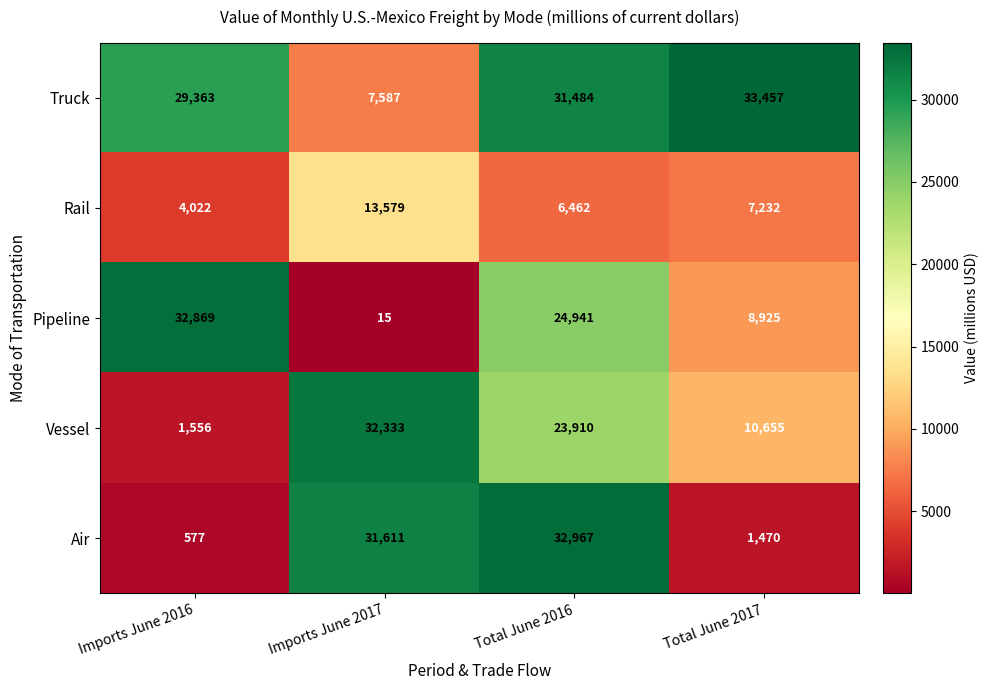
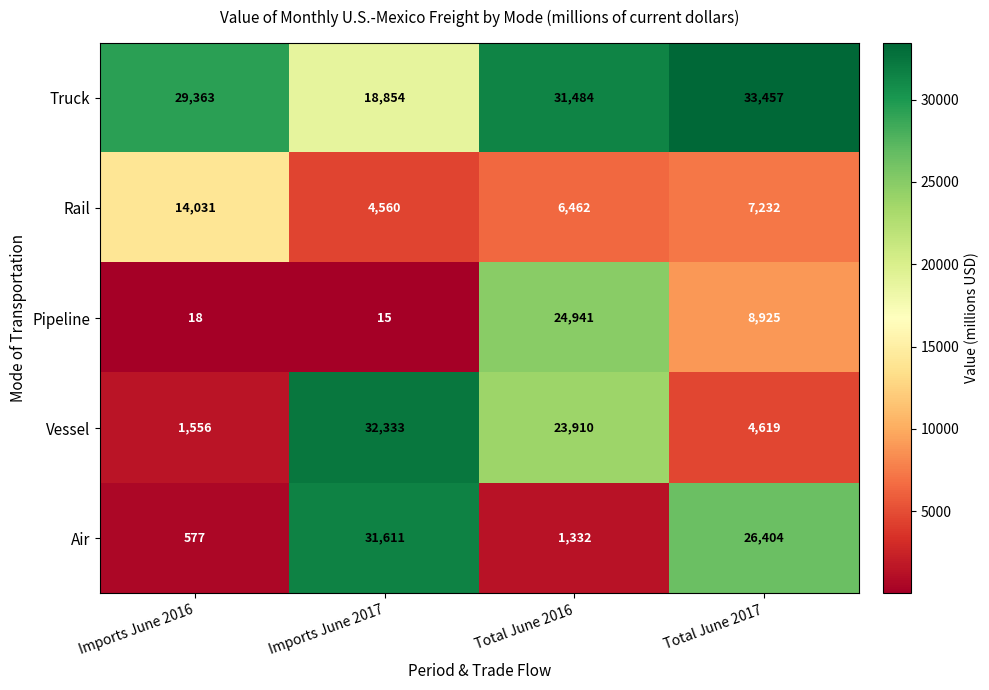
  {
    "Truck": {
      "Imports June 2016": "29,363",
-     "Imports June 2017": "7,587",
+     "Imports June 2017": "18,854",
      "Total June 2016": "31,484",
      "Total June 2017": "33,457"
    },
    "Rail": {
-     "Imports June 2016": "4,022",
-     "Imports June 2017": "13,579",
+     "Imports June 2016": "14,031",
+     "Imports June 2017": "4,560",
      "Total June 2016": "6,462",
      "Total June 2017": "7,232"
    },
    "Pipeline": {
-     "Imports June 2016": "32,869",
+     "Imports June 2016": "18",
      "Imports June 2017": "15",
      "Total June 2016": "24,941",
      "Total June 2017": "8,925"
    },
    "Vessel": {
      "Imports June 2016": "1,556",
      "Imports June 2017": "32,333",
      "Total June 2016": "23,910",
-     "Total June 2017": "10,655"
+     "Total June 2017": "4,619"
    },
    "Air": {
      "Imports June 2016": "577",
      "Imports June 2017": "31,611",
-     "Total June 2016": "32,967",
-     "Total June 2017": "1,470"
+     "Total June 2016": "1,332",
+     "Total June 2017": "26,404"
    }
  }
